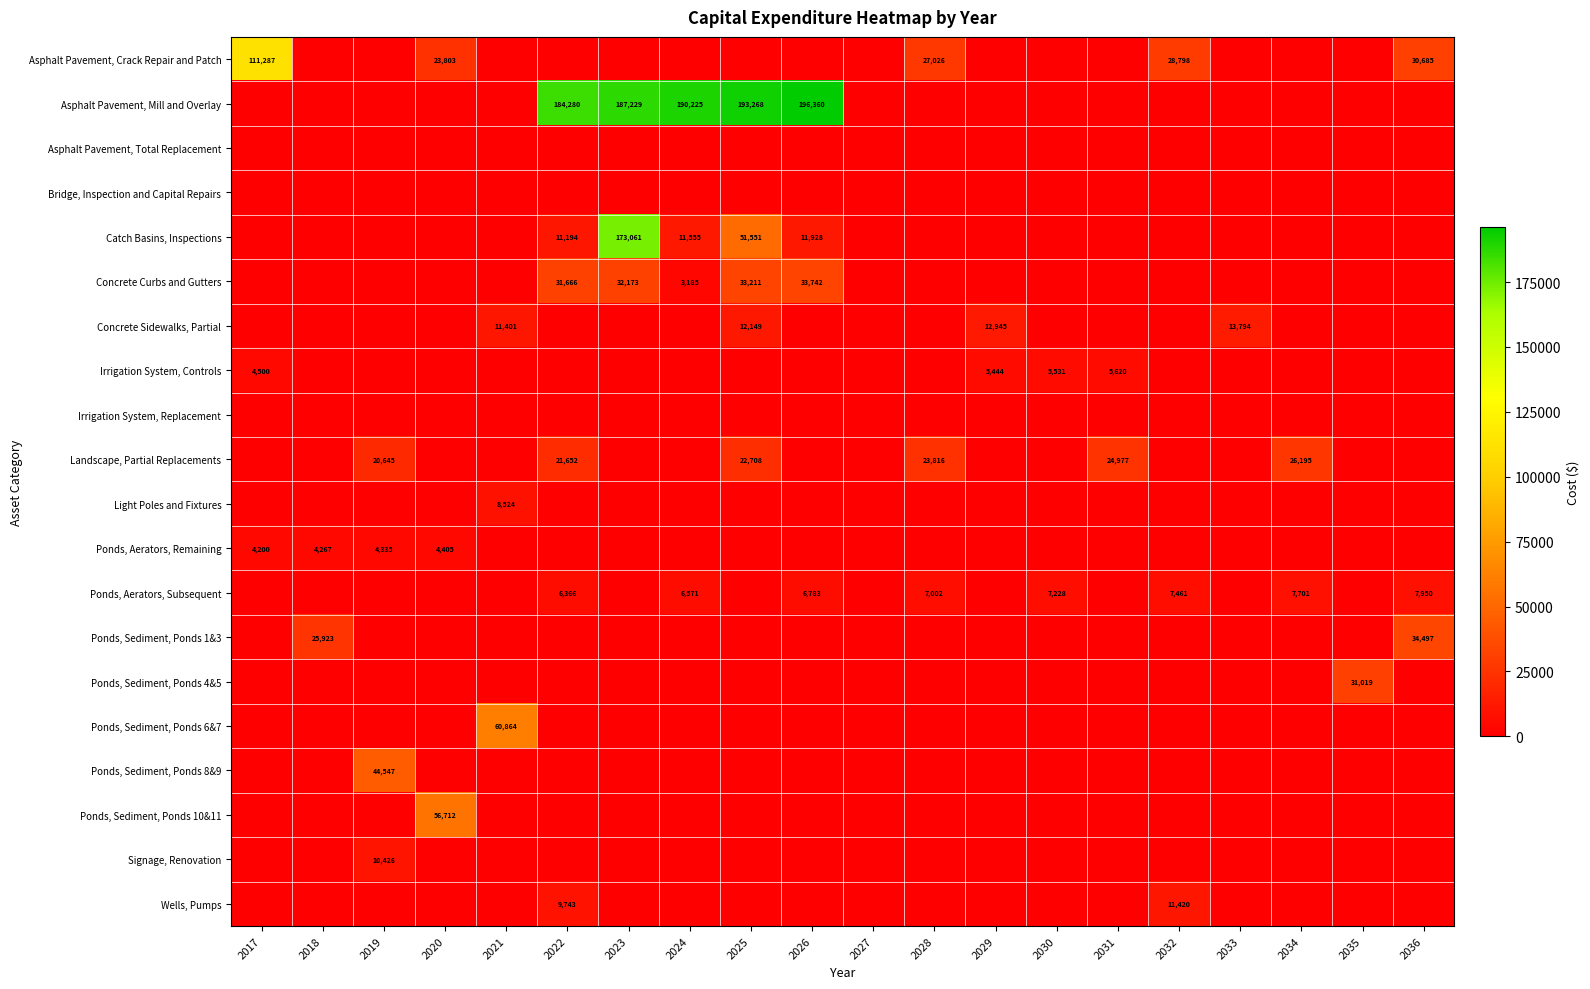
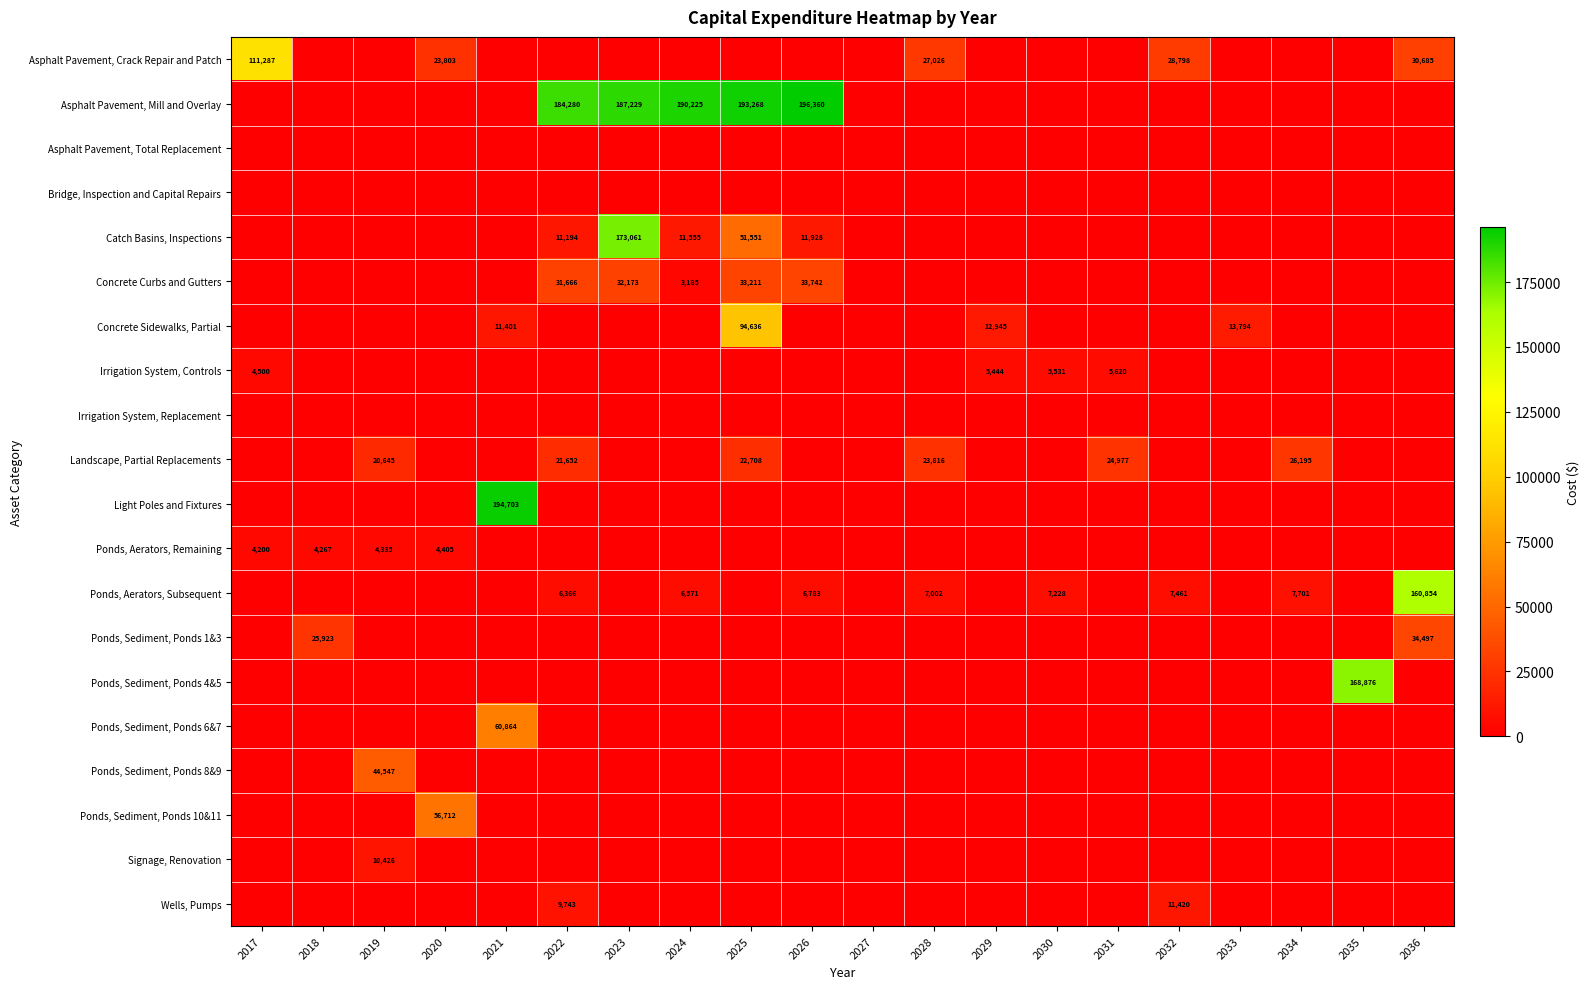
  {
    "Asphalt Pavement, Crack Repair and Patch": {
      "2017": "111,287",
      "2020": "23,803",
      "2028": "27,026",
      "2032": "28,798",
      "2036": "30,685"
    },
    "Asphalt Pavement, Mill and Overlay": {
      "2022": "184,280",
      "2023": "187,229",
      "2024": "190,225",
      "2025": "193,268",
      "2026": "196,360"
    },
    "Catch Basins, Inspections": {
      "2022": "11,194",
      "2023": "173,061",
      "2024": "11,555",
      "2025": "51,551",
      "2026": "11,928"
    },
    "Concrete Curbs and Gutters": {
      "2022": "31,666",
      "2023": "32,173",
      "2024": "3,185",
      "2025": "33,211",
      "2026": "33,742"
    },
    "Concrete Sidewalks, Partial": {
      "2021": "11,401",
-     "2025": "12,149",
+     "2025": "94,636",
      "2029": "12,945",
      "2033": "13,794"
    },
    "Irrigation System, Controls": {
      "2017": "4,500",
      "2029": "5,444",
      "2030": "5,531",
      "2031": "5,620"
    },
    "Landscape, Partial Replacements": {
      "2019": "20,645",
      "2022": "21,652",
      "2025": "22,708",
      "2028": "23,816",
      "2031": "24,977",
      "2034": "26,195"
    },
    "Light Poles and Fixtures": {
-     "2021": "8,524"
+     "2021": "194,703"
    },
    "Ponds, Aerators, Remaining": {
      "2017": "4,200",
      "2018": "4,267",
      "2019": "4,335",
      "2020": "4,405"
    },
    "Ponds, Aerators, Subsequent": {
      "2022": "6,366",
      "2024": "6,571",
      "2026": "6,783",
      "2028": "7,002",
      "2030": "7,228",
      "2032": "7,461",
      "2034": "7,701",
-     "2036": "7,950"
+     "2036": "160,854"
    },
    "Ponds, Sediment, Ponds 1&3": {
      "2018": "25,923",
      "2036": "34,497"
    },
    "Ponds, Sediment, Ponds 4&5": {
-     "2035": "31,019"
+     "2035": "168,876"
    },
    "Ponds, Sediment, Ponds 6&7": {
      "2021": "60,864"
    },
    "Ponds, Sediment, Ponds 8&9": {
      "2019": "44,547"
    },
    "Ponds, Sediment, Ponds 10&11": {
      "2020": "56,712"
    },
    "Signage, Renovation": {
      "2019": "10,426"
    },
    "Wells, Pumps": {
      "2022": "9,743",
      "2032": "11,420"
    }
  }
